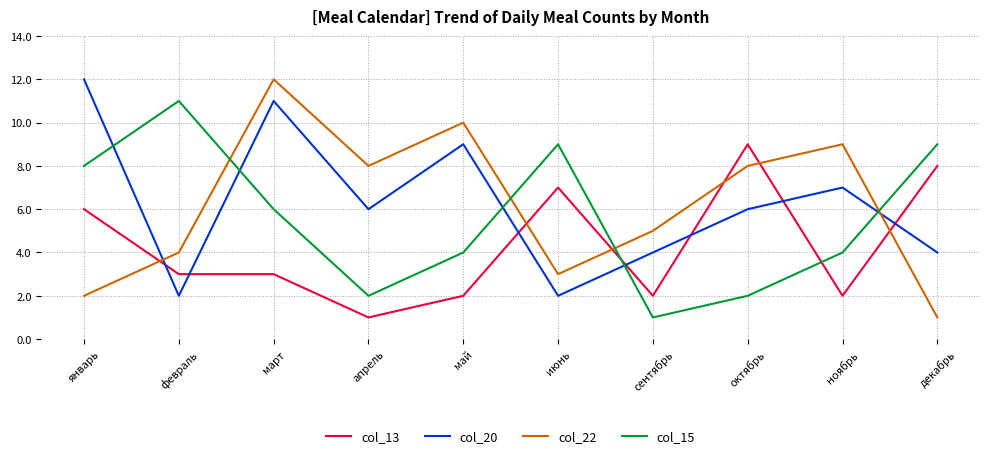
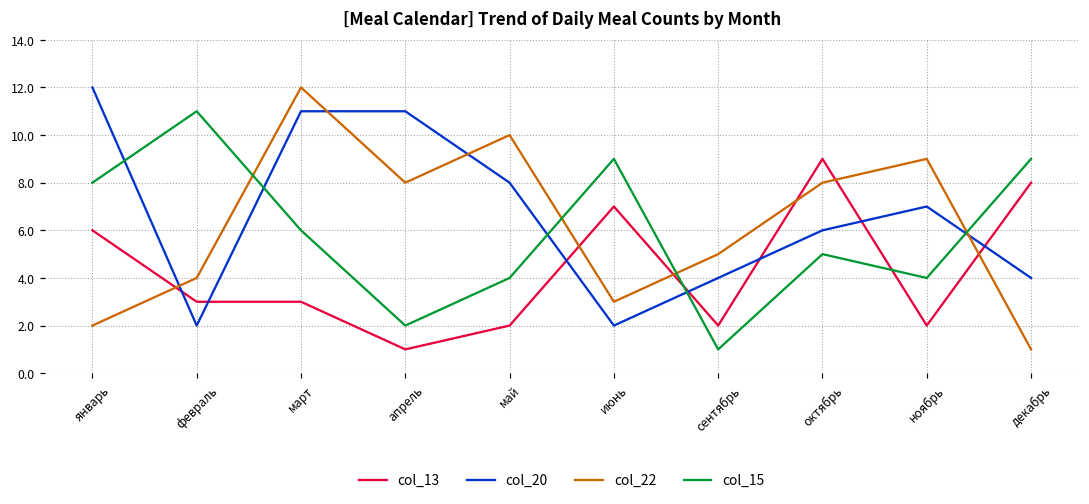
  {
    "col_13": {
      "январь": 6,
      "февраль": 3,
      "март": 3,
      "апрель": 1,
      "май": 2,
      "июнь": 7,
      "сентябрь": 2,
      "октябрь": 9,
      "ноябрь": 2,
      "декабрь": 8
    },
    "col_20": {
      "январь": 12,
      "февраль": 2,
      "март": 11,
-     "апрель": 6,
-     "май": 9,
+     "апрель": 11,
+     "май": 8,
      "июнь": 2,
      "сентябрь": 4,
      "октябрь": 6,
      "ноябрь": 7,
      "декабрь": 4
    },
    "col_22": {
      "январь": 2,
      "февраль": 4,
      "март": 12,
      "апрель": 8,
      "май": 10,
      "июнь": 3,
      "сентябрь": 5,
      "октябрь": 8,
      "ноябрь": 9,
      "декабрь": 1
    },
    "col_15": {
      "январь": 8,
      "февраль": 11,
      "март": 6,
      "апрель": 2,
      "май": 4,
      "июнь": 9,
      "сентябрь": 1,
-     "октябрь": 2,
+     "октябрь": 5,
      "ноябрь": 4,
      "декабрь": 9
    }
  }
